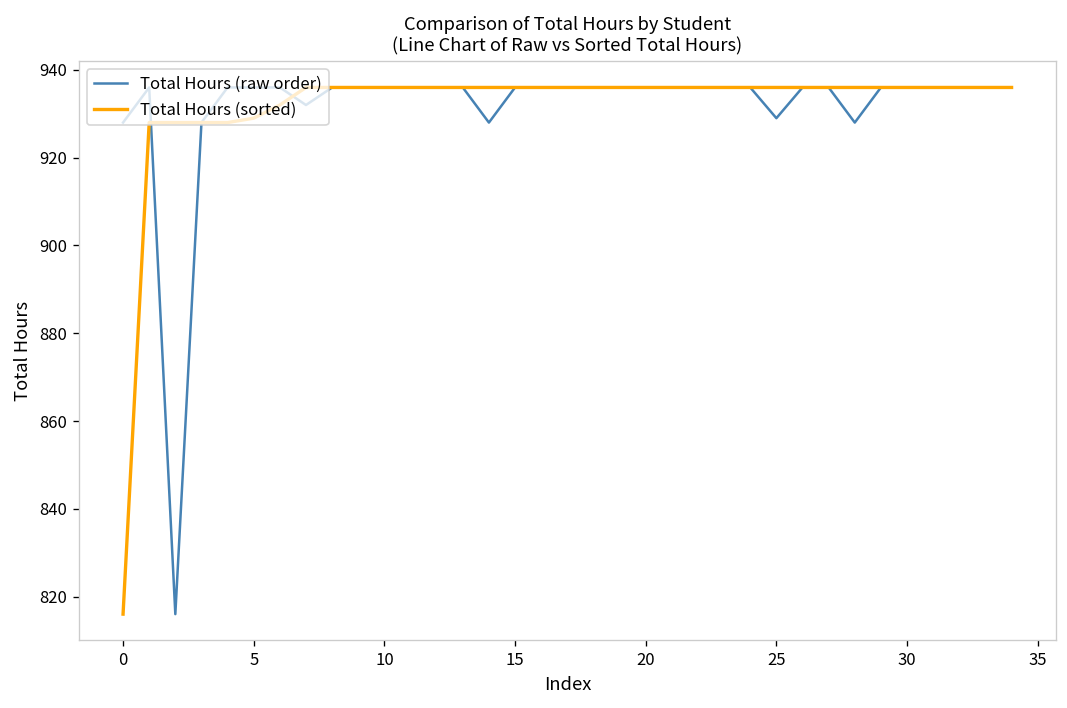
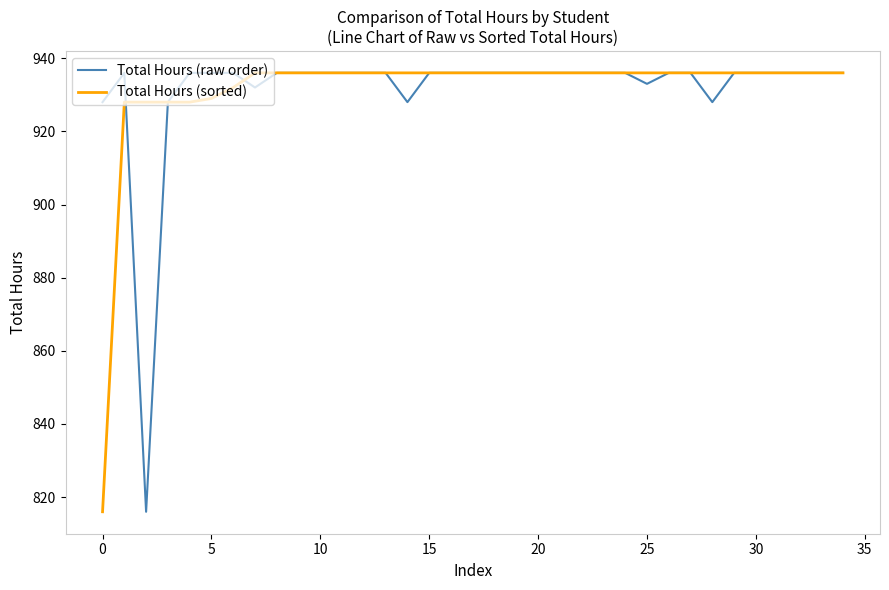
  {
    "Total Hours (raw order)": {
-     "25": 929
+     "25": 933
    },
    "Total Hours (sorted)": {
      "0": 816,
      "25": 936
    }
  }
